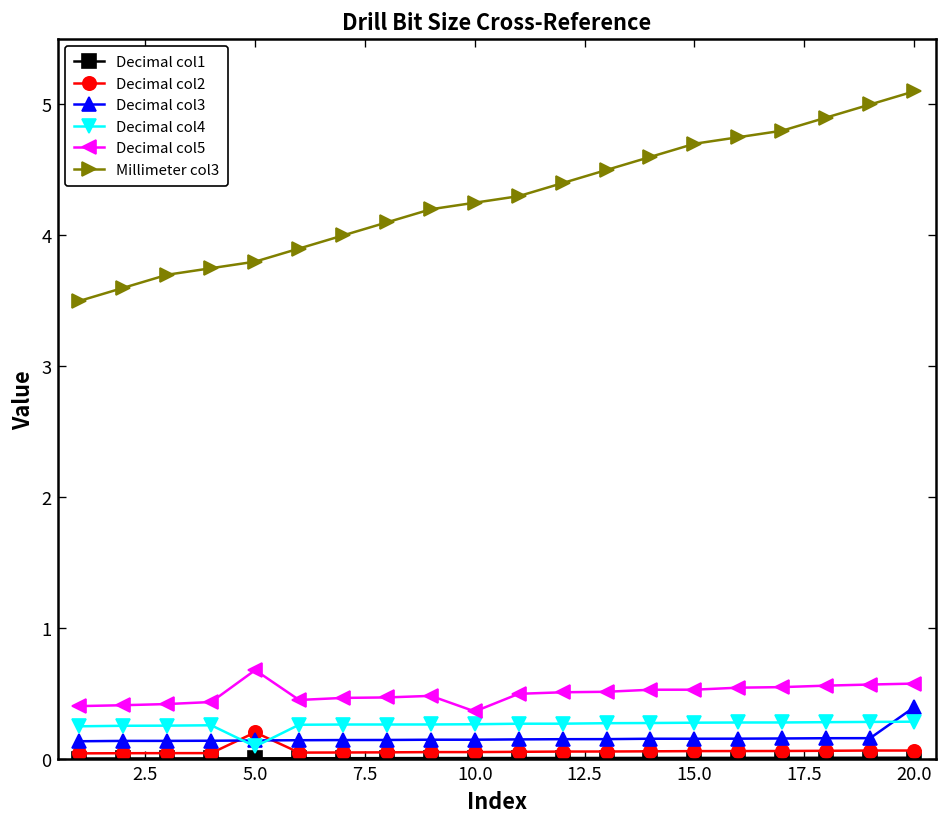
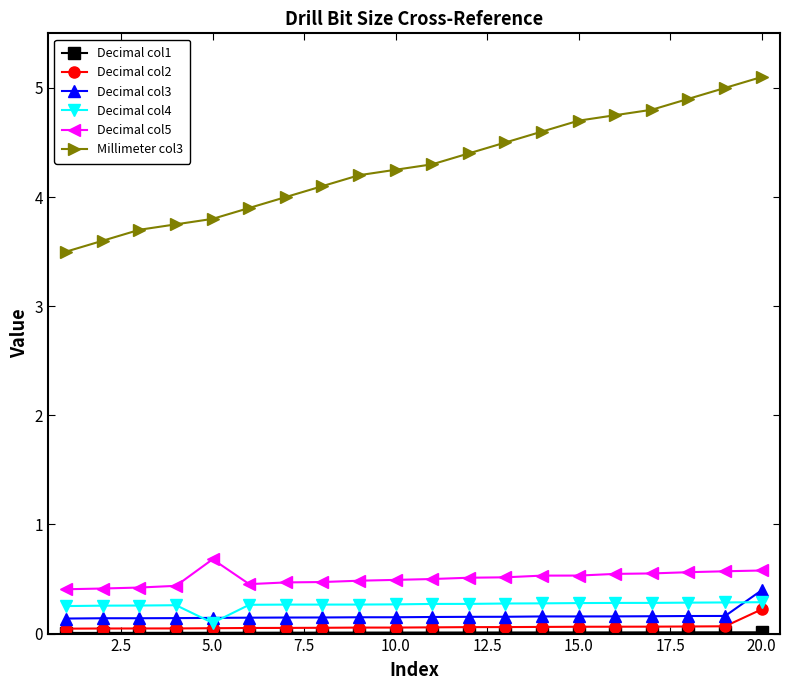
  {
    "Decimal col1": {
      "5.0": 0.01,
      "10.0": 0.01,
      "15.0": 0.01,
      "20.0": 0.01
    },
    "Decimal col2": {
-     "5.0": 0.21,
+     "5.0": 0.05,
      "10.0": 0.06,
      "15.0": 0.06,
-     "20.0": 0.07
+     "20.0": 0.22
    },
    "Decimal col3": {
      "5.0": 0.14,
      "10.0": 0.15,
      "15.0": 0.16,
      "20.0": 0.40
    },
    "Decimal col4": {
      "5.0": 0.10,
      "10.0": 0.27,
      "15.0": 0.28,
      "20.0": 0.29
    },
    "Decimal col5": {
      "5.0": 0.68,
-     "10.0": 0.37,
+     "10.0": 0.49,
      "15.0": 0.53,
      "20.0": 0.58
    },
    "Millimeter col3": {
      "5.0": 3.80,
      "10.0": 4.25,
      "15.0": 4.70,
      "20.0": 5.10
    }
  }
